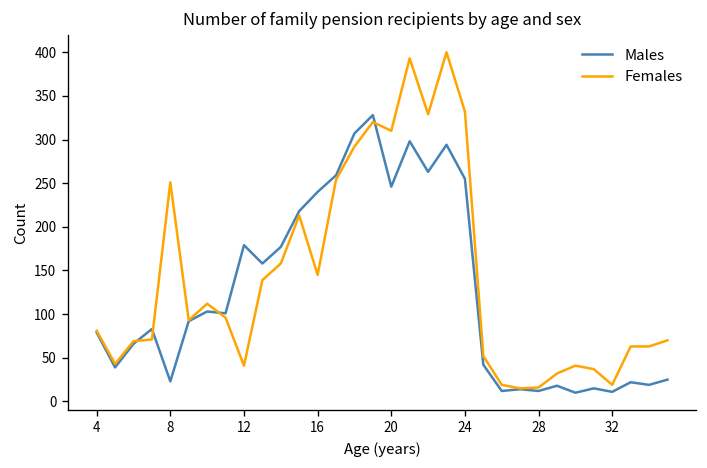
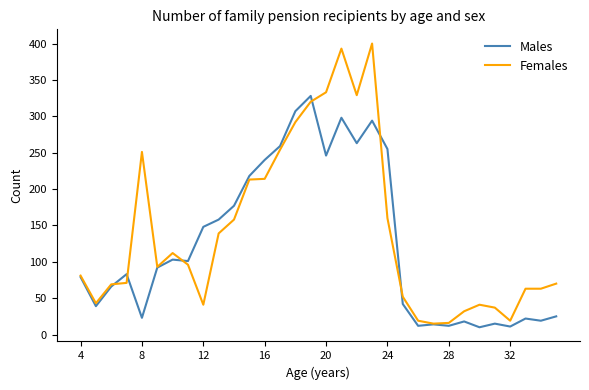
  {
    "Males": {
      "8": 20,
-     "12": 180,
+     "12": 150,
      "16": 240,
      "20": 250,
      "24": 260,
      "28": 10,
      "32": 10
    },
    "Females": {
      "8": 250,
      "12": 40,
-     "16": 150,
-     "20": 310,
-     "24": 330,
+     "16": 210,
+     "20": 330,
+     "24": 160,
      "28": 20,
      "32": 20
    }
  }
